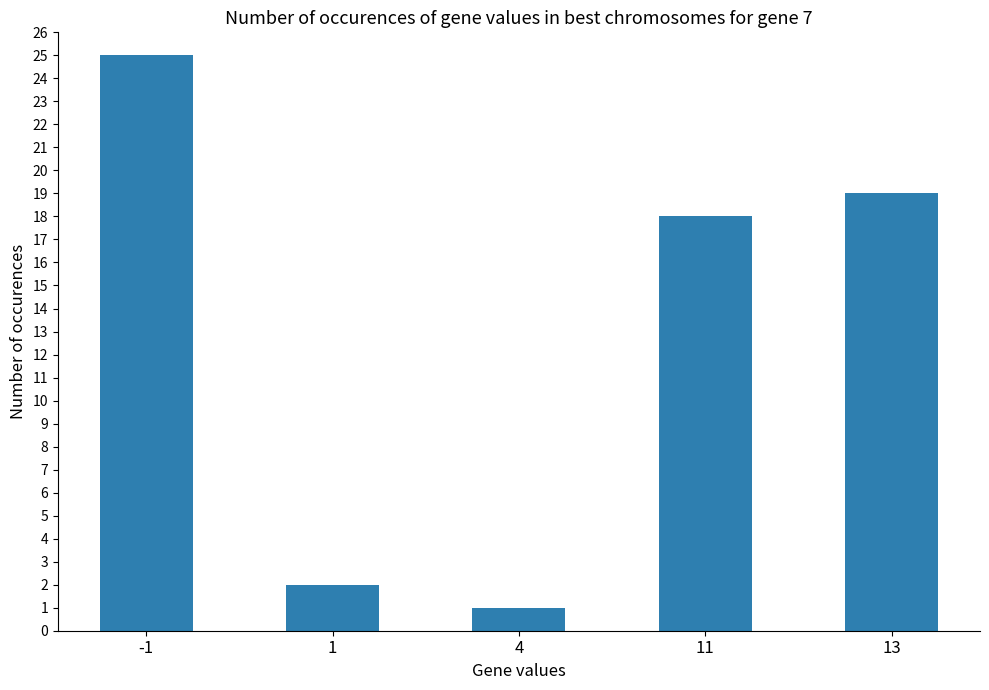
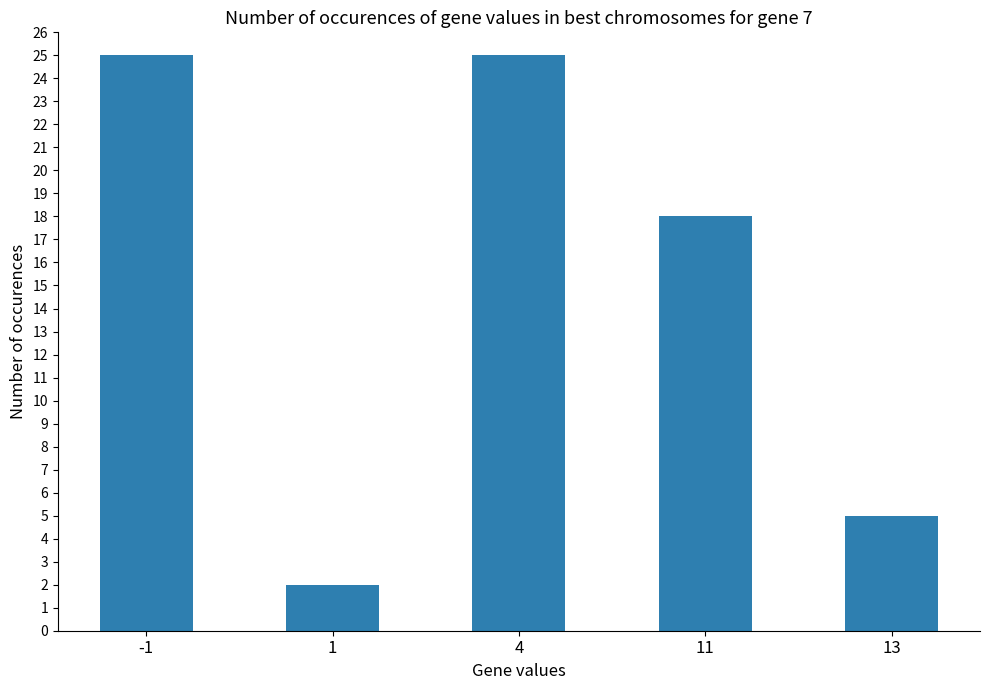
  {
    "-1": 25,
    "1": 2,
-   "4": 1,
+   "4": 25,
    "11": 18,
-   "13": 19
+   "13": 5
  }
